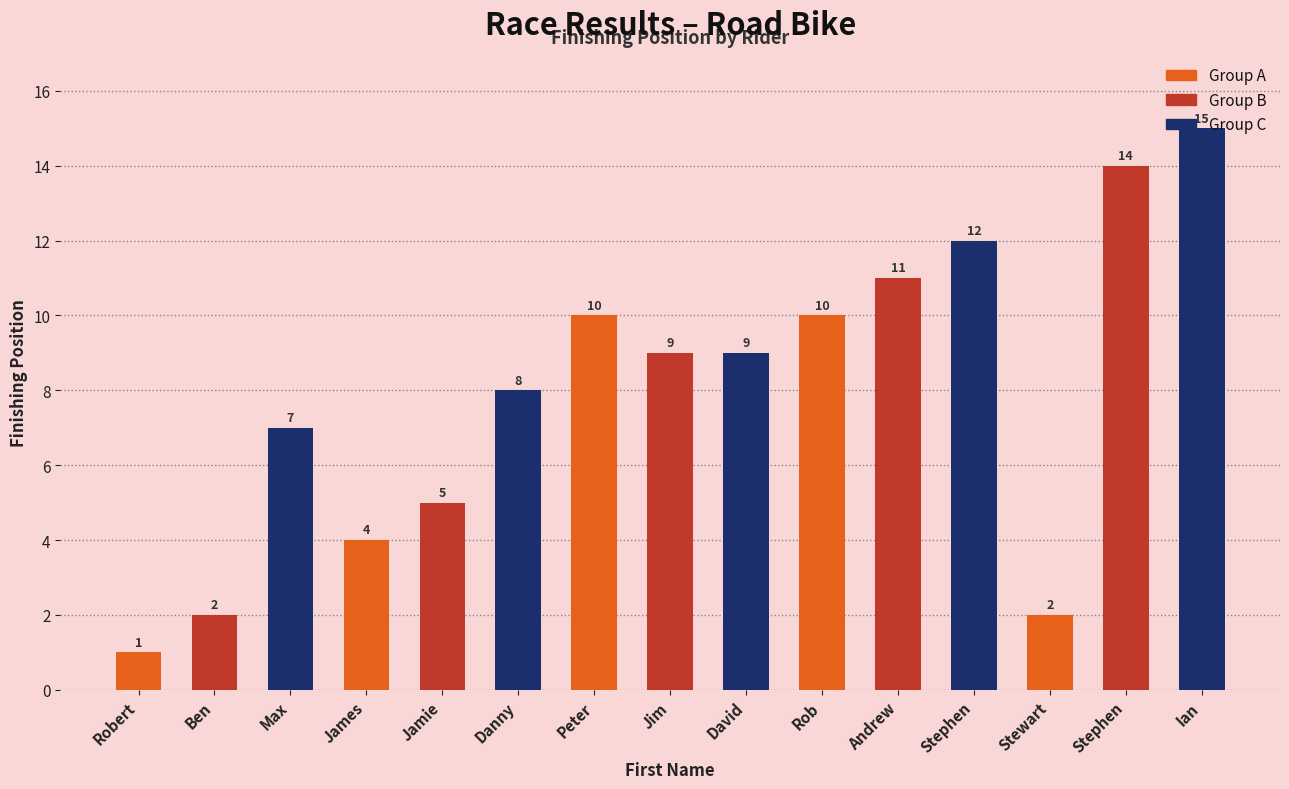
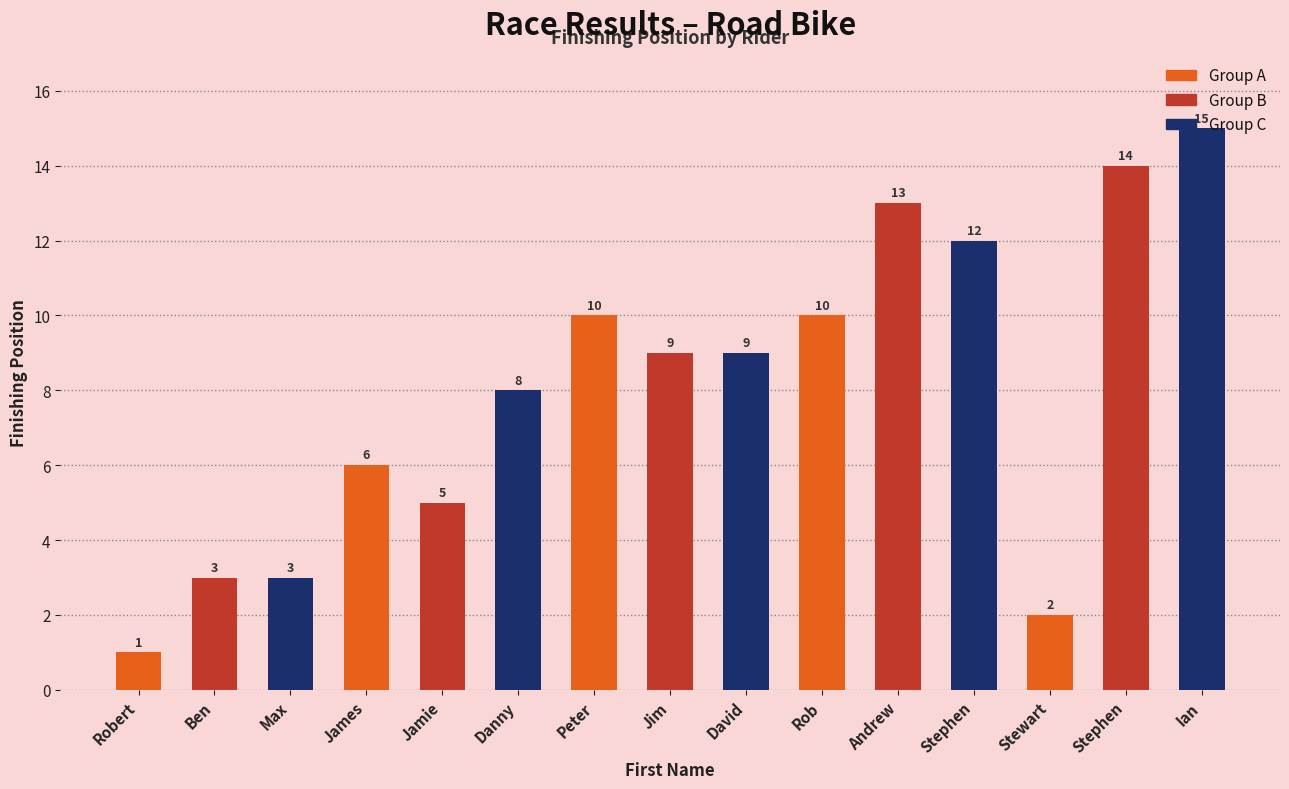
  {
    "Robert": 1,
-   "Ben": 2,
-   "Max": 7,
-   "James": 4,
+   "Ben": 3,
+   "Max": 3,
+   "James": 6,
    "Jamie": 5,
    "Danny": 8,
    "Peter": 10,
    "Jim": 9,
    "David": 9,
    "Rob": 10,
-   "Andrew": 11,
+   "Andrew": 13,
    "Stewart": 2,
    "Ian": 15
  }
